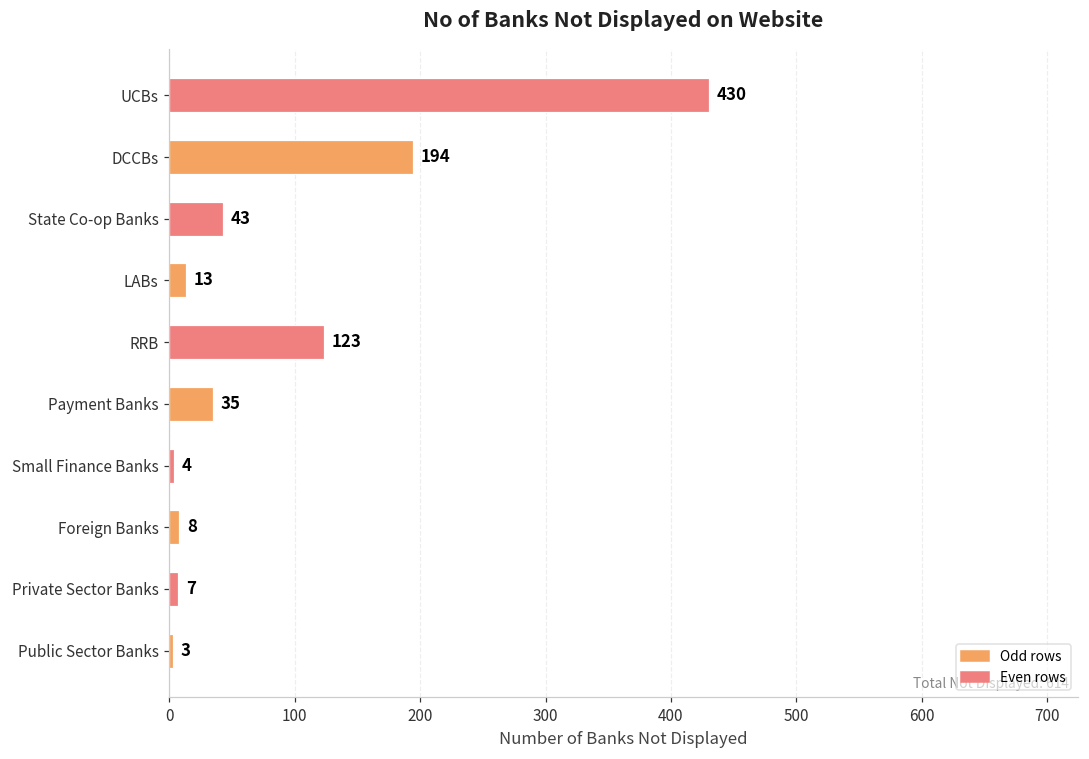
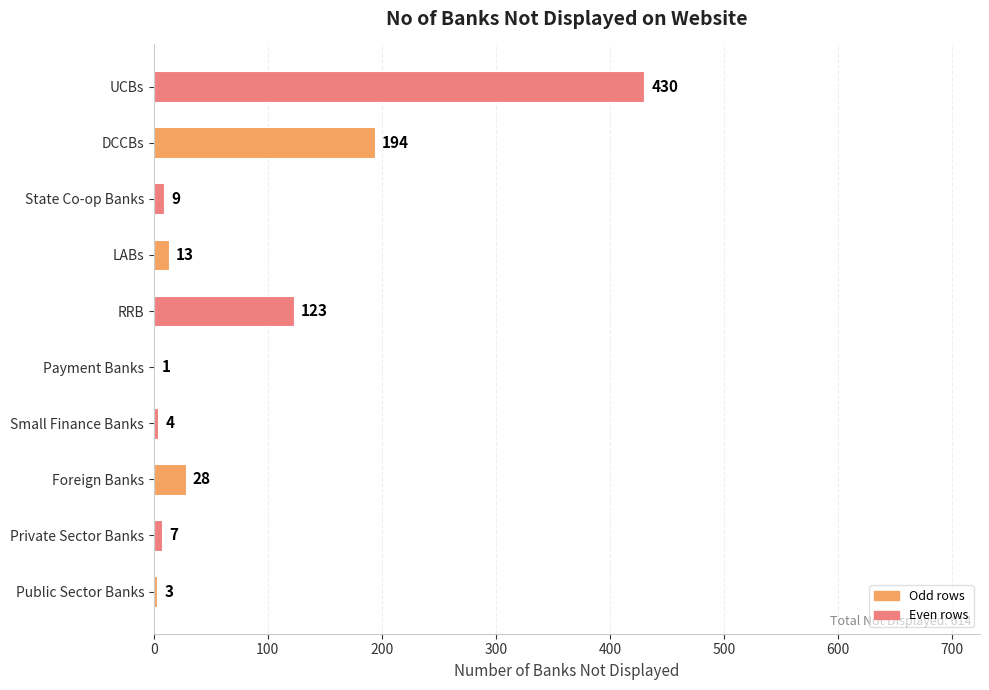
  {
    "UCBs": 430,
    "DCCBs": 194,
-   "State Co-op Banks": 43,
+   "State Co-op Banks": 9,
    "LABs": 13,
    "RRB": 123,
-   "Payment Banks": 35,
+   "Payment Banks": 1,
    "Small Finance Banks": 4,
-   "Foreign Banks": 8,
+   "Foreign Banks": 28,
    "Private Sector Banks": 7,
    "Public Sector Banks": 3
  }
